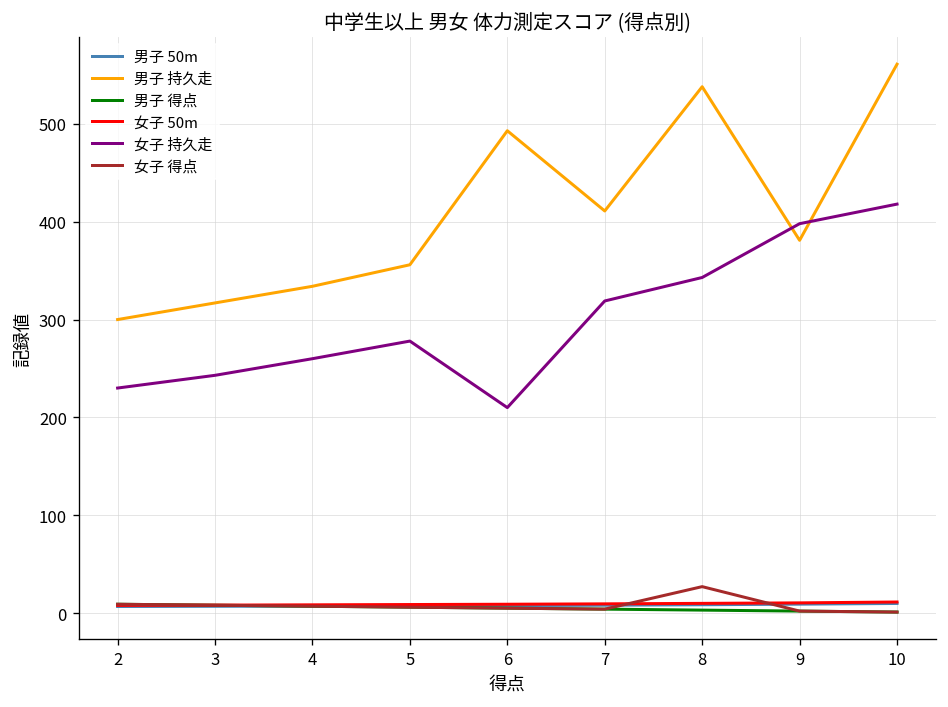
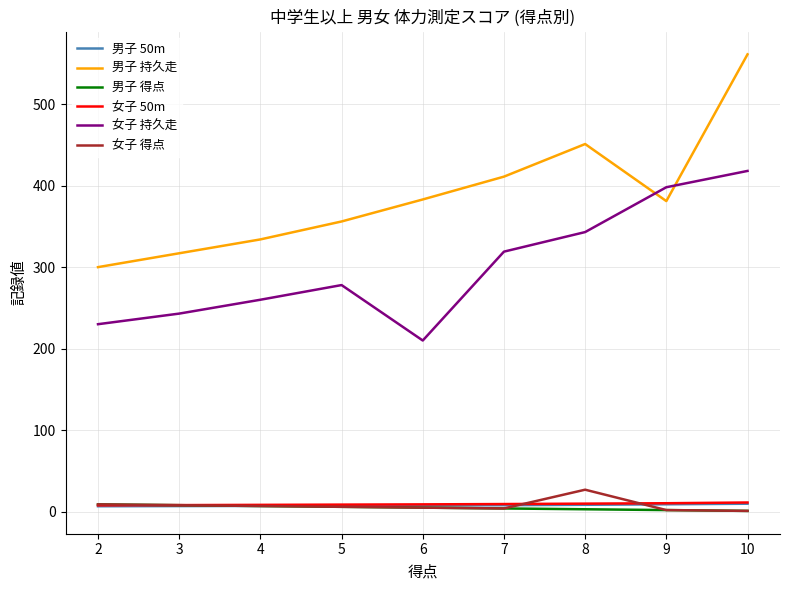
  {
    "男子 持久走": {
      "2": 300,
      "3": 320,
      "4": 330,
      "5": 360,
-     "6": 490,
+     "6": 380,
      "7": 410,
-     "8": 540,
+     "8": 450,
      "9": 380,
      "10": 560
    },
    "男子 得点": {
      "8": 0
    },
    "女子 持久走": {
      "2": 230,
      "3": 240,
      "4": 260,
      "5": 280,
      "6": 210,
      "7": 320,
      "8": 340,
      "9": 400,
      "10": 420
    },
    "女子 得点": {
      "8": 30
    }
  }
